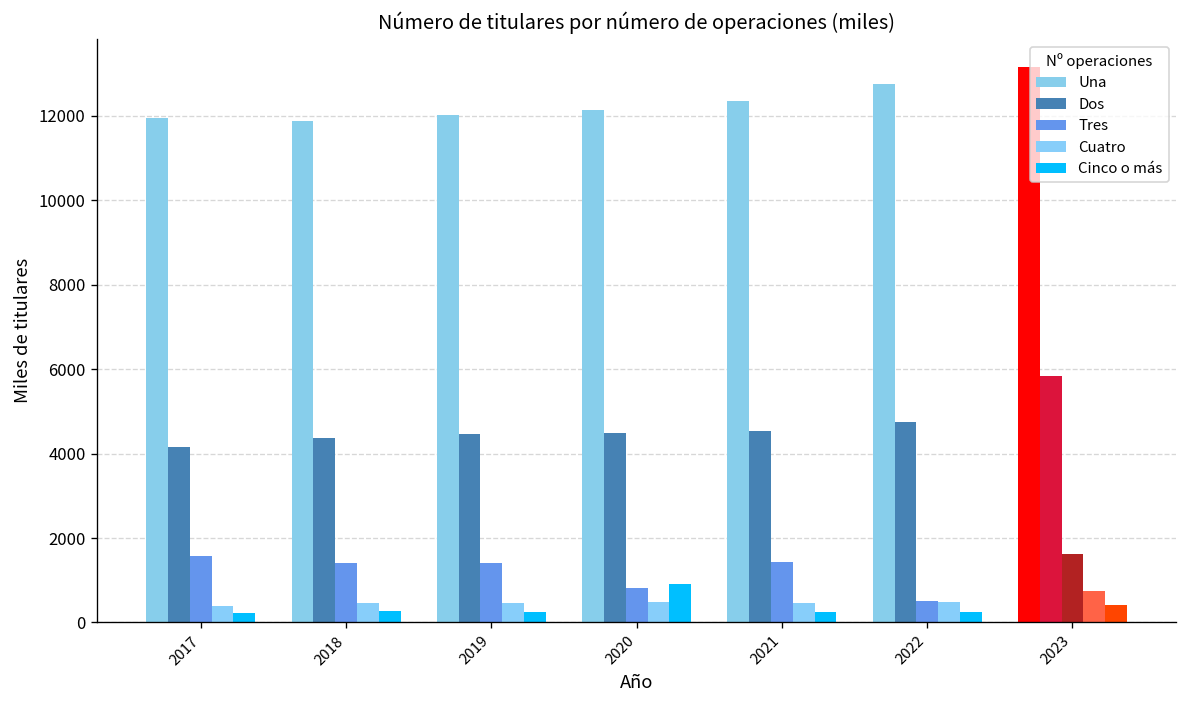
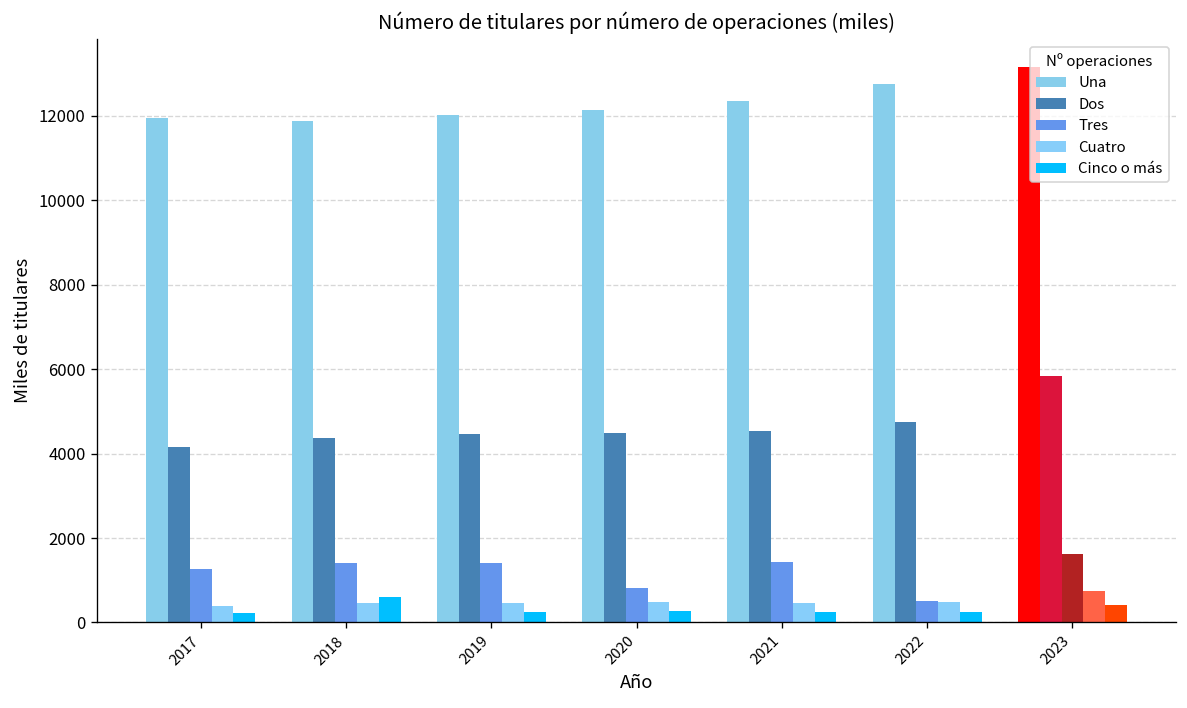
  {
    "Dos": {
      "2017": 4200,
      "2018": 4400,
      "2019": 4500,
      "2020": 4500,
      "2021": 4500,
      "2022": 4700,
      "2023": 5800
    },
    "Tres": {
-     "2017": 1600,
+     "2017": 1300,
      "2018": 1400,
      "2019": 1400,
      "2020": 800,
      "2021": 1400,
      "2022": 500,
      "2023": 1600
    },
    "Cinco o más": {
      "2017": 200,
-     "2018": 300,
+     "2018": 600,
      "2019": 300,
-     "2020": 900,
+     "2020": 300,
      "2021": 200,
      "2022": 200,
      "2023": 400
    }
  }
